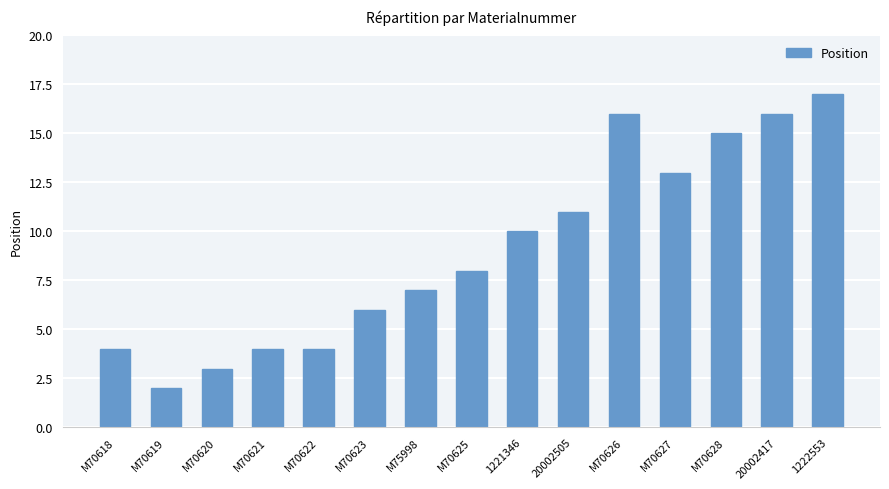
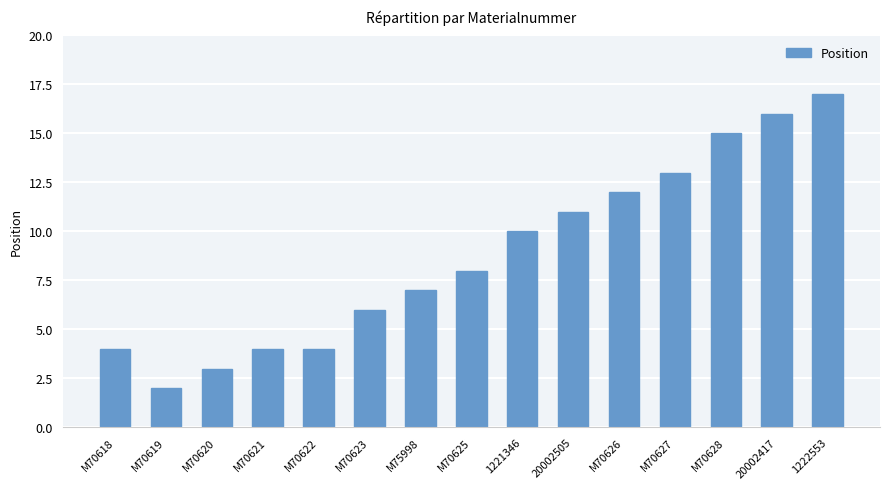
  {
    "M70618": 4,
    "M70619": 2,
    "M70620": 3,
    "M70621": 4,
    "M70622": 4,
    "M70623": 6,
    "M75998": 7,
    "M70625": 8,
    "1221346": 10,
    "20002505": 11,
-   "M70626": 16,
+   "M70626": 12,
    "M70627": 13,
    "M70628": 15,
    "20002417": 16,
    "1222553": 17
  }
